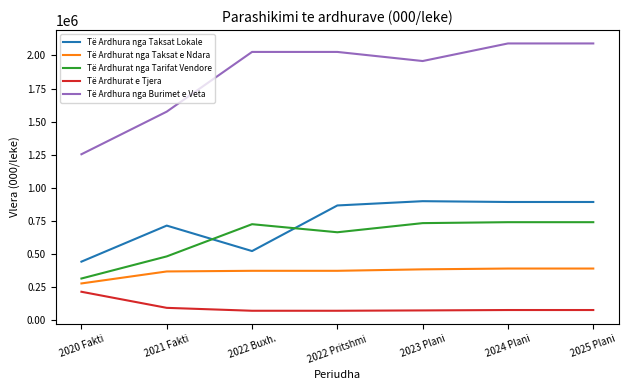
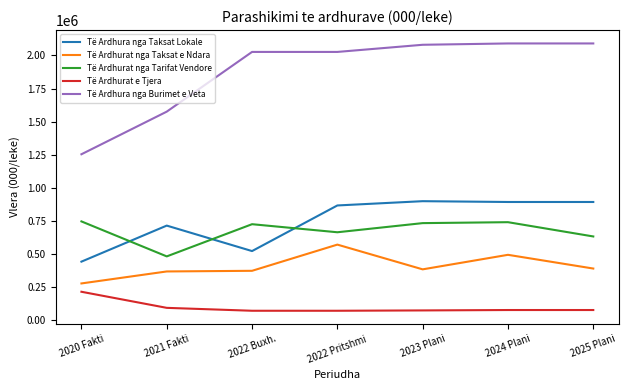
  {
    "Të Ardhura nga Taksat Lokale": {
      "2020 Fakti": 440000,
      "2021 Fakti": 710000,
      "2022 Buxh.": 520000,
      "2022 Pritshmi": 870000,
      "2023 Plani": 900000,
      "2024 Plani": 890000,
      "2025 Plani": 890000
    },
    "Të Ardhurat nga Taksat e Ndara": {
      "2020 Fakti": 270000,
      "2021 Fakti": 370000,
      "2022 Buxh.": 370000,
-     "2022 Pritshmi": 370000,
+     "2022 Pritshmi": 570000,
      "2023 Plani": 380000,
-     "2024 Plani": 390000,
+     "2024 Plani": 490000,
      "2025 Plani": 390000
    },
    "Të Ardhurat nga Tarifat Vendore": {
-     "2020 Fakti": 310000,
+     "2020 Fakti": 740000,
      "2021 Fakti": 480000,
      "2022 Buxh.": 720000,
      "2022 Pritshmi": 660000,
      "2023 Plani": 730000,
      "2024 Plani": 740000,
-     "2025 Plani": 740000
+     "2025 Plani": 630000
    },
    "Të Ardhurat e Tjera": {
      "2020 Fakti": 210000,
      "2021 Fakti": 90000,
      "2022 Buxh.": 70000,
      "2022 Pritshmi": 70000,
      "2023 Plani": 70000,
      "2024 Plani": 70000,
      "2025 Plani": 70000
    },
    "Të Ardhura nga Burimet e Veta": {
      "2020 Fakti": 1250000,
      "2021 Fakti": 1580000,
      "2022 Buxh.": 2030000,
      "2022 Pritshmi": 2030000,
-     "2023 Plani": 1960000,
+     "2023 Plani": 2080000,
      "2024 Plani": 2090000,
      "2025 Plani": 2090000
    }
  }
